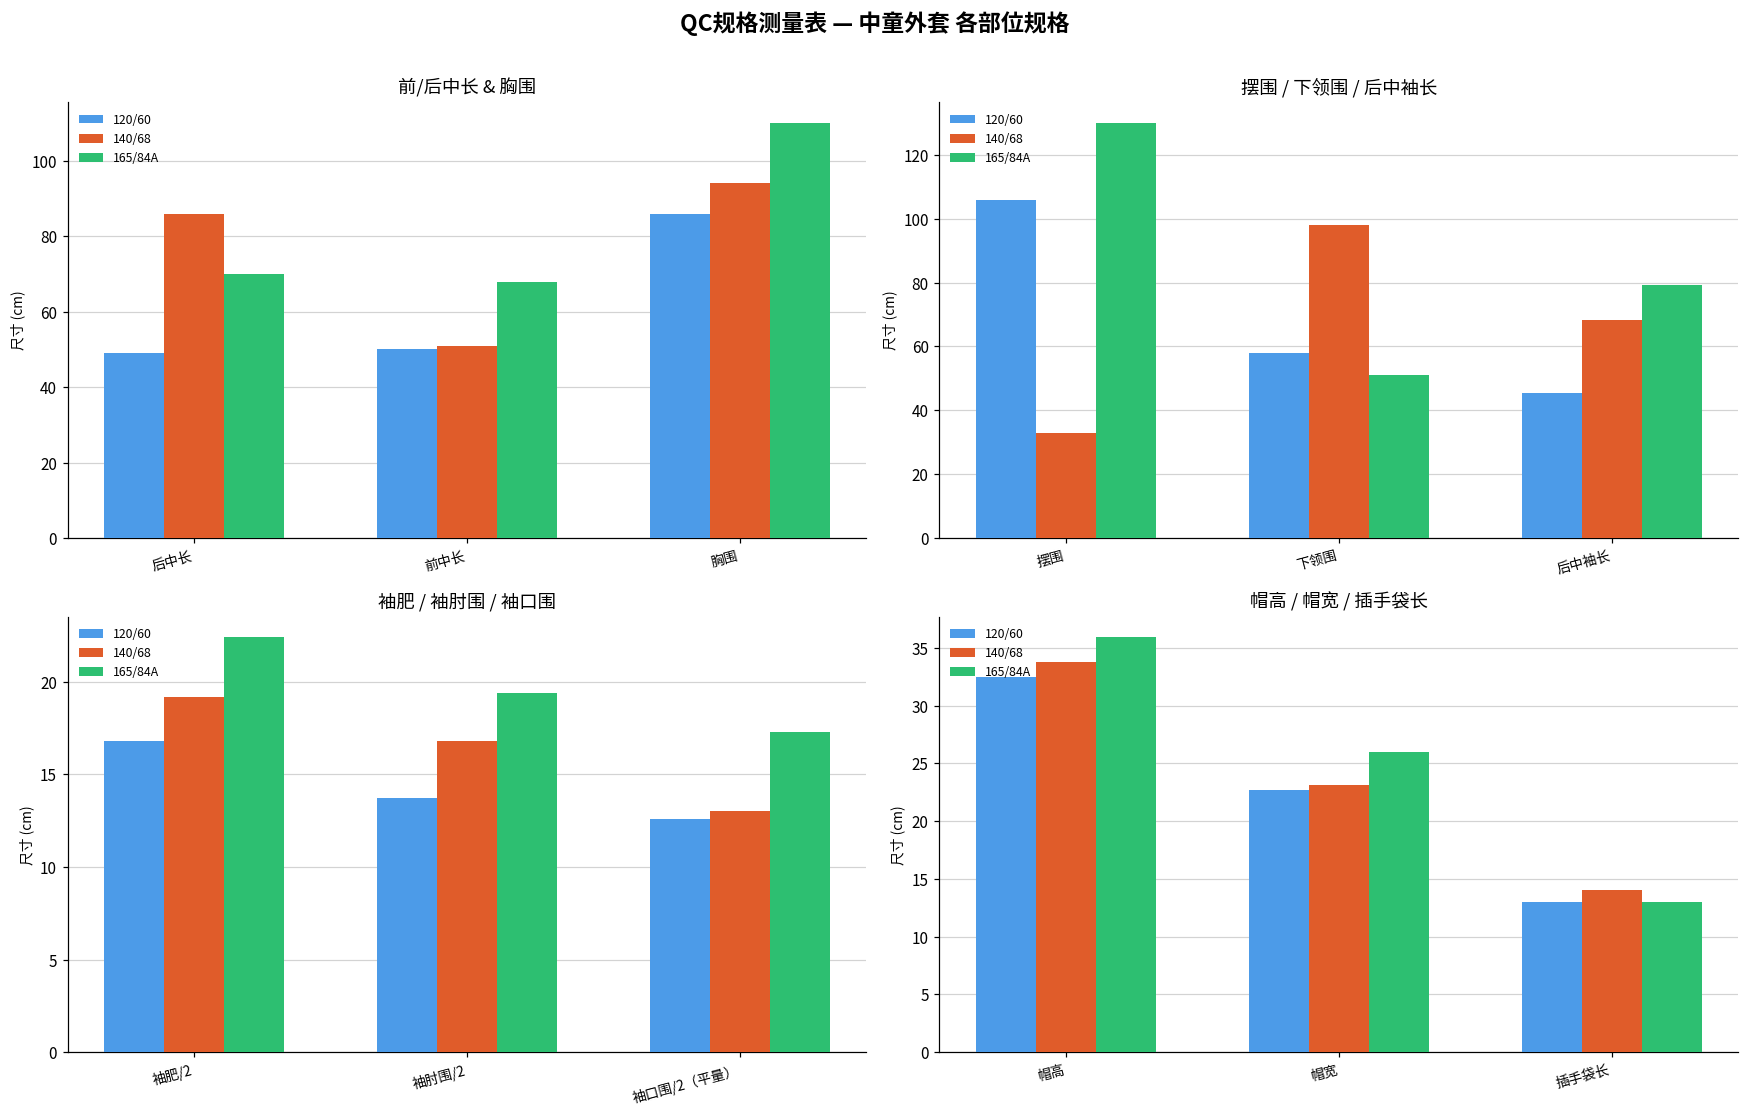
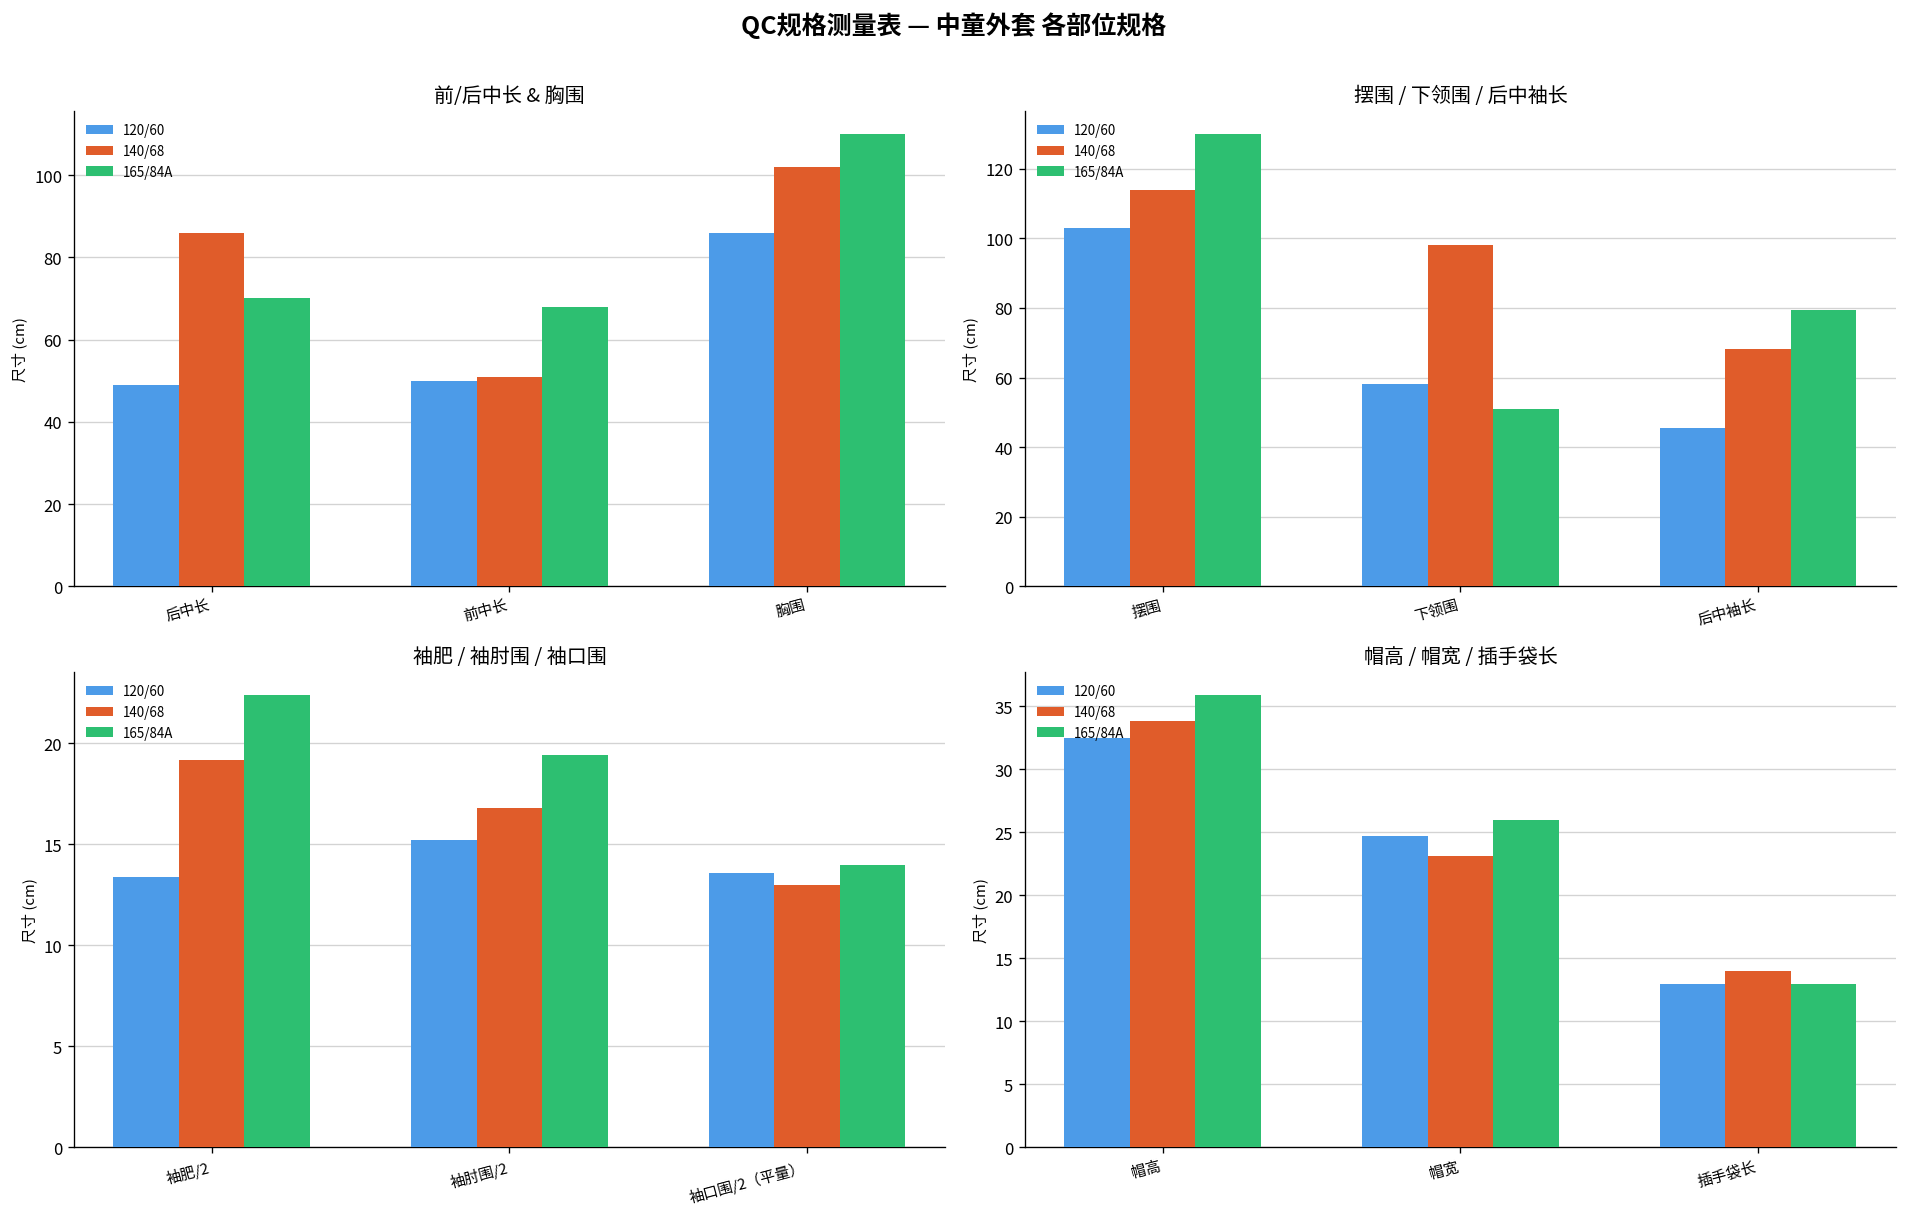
  {
    "前/后中长 & 胸围": {
      "120/60": {
        "后中长": 49,
        "前中长": 50,
        "胸围": 86
      },
      "140/68": {
        "后中长": 86,
        "前中长": 51,
-       "胸围": 94
+       "胸围": 102
      },
      "165/84A": {
        "后中长": 70,
        "前中长": 68,
        "胸围": 110
      }
    },
    "摆围 / 下领围 / 后中袖长": {
      "120/60": {
-       "摆围": 106,
+       "摆围": 103,
        "下领围": 58,
        "后中袖长": 45
      },
      "140/68": {
-       "摆围": 33,
+       "摆围": 114,
        "下领围": 98,
        "后中袖长": 68
      },
      "165/84A": {
        "摆围": 130,
        "下领围": 51,
        "后中袖长": 79
      }
    },
    "袖肥 / 袖肘围 / 袖口围": {
      "120/60": {
-       "袖肥/2": 16.8,
-       "袖肘围/2": 13.7,
-       "袖口围/2（平量）": 12.6
+       "袖肥/2": 13.4,
+       "袖肘围/2": 15.2,
+       "袖口围/2（平量）": 13.6
      },
      "140/68": {
        "袖肥/2": 19.2,
        "袖肘围/2": 16.8,
        "袖口围/2（平量）": 13.0
      },
      "165/84A": {
        "袖肥/2": 22.4,
        "袖肘围/2": 19.4,
-       "袖口围/2（平量）": 17.3
+       "袖口围/2（平量）": 14.0
      }
    },
    "帽高 / 帽宽 / 插手袋长": {
      "120/60": {
        "帽高": 32.5,
-       "帽宽": 22.7,
+       "帽宽": 24.7,
        "插手袋长": 13.0
      },
      "140/68": {
        "帽高": 33.8,
        "帽宽": 23.1,
        "插手袋长": 14.0
      },
      "165/84A": {
        "帽高": 35.9,
        "帽宽": 26.0,
        "插手袋长": 13.0
      }
    }
  }
